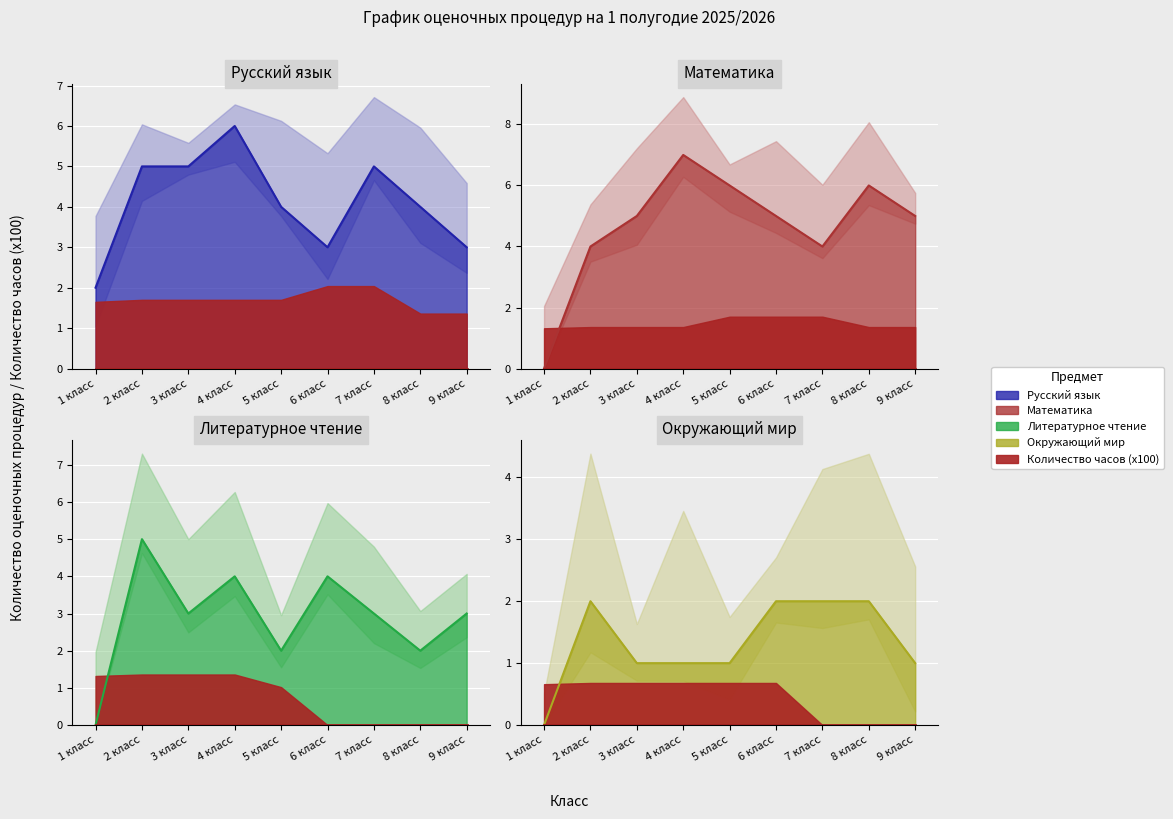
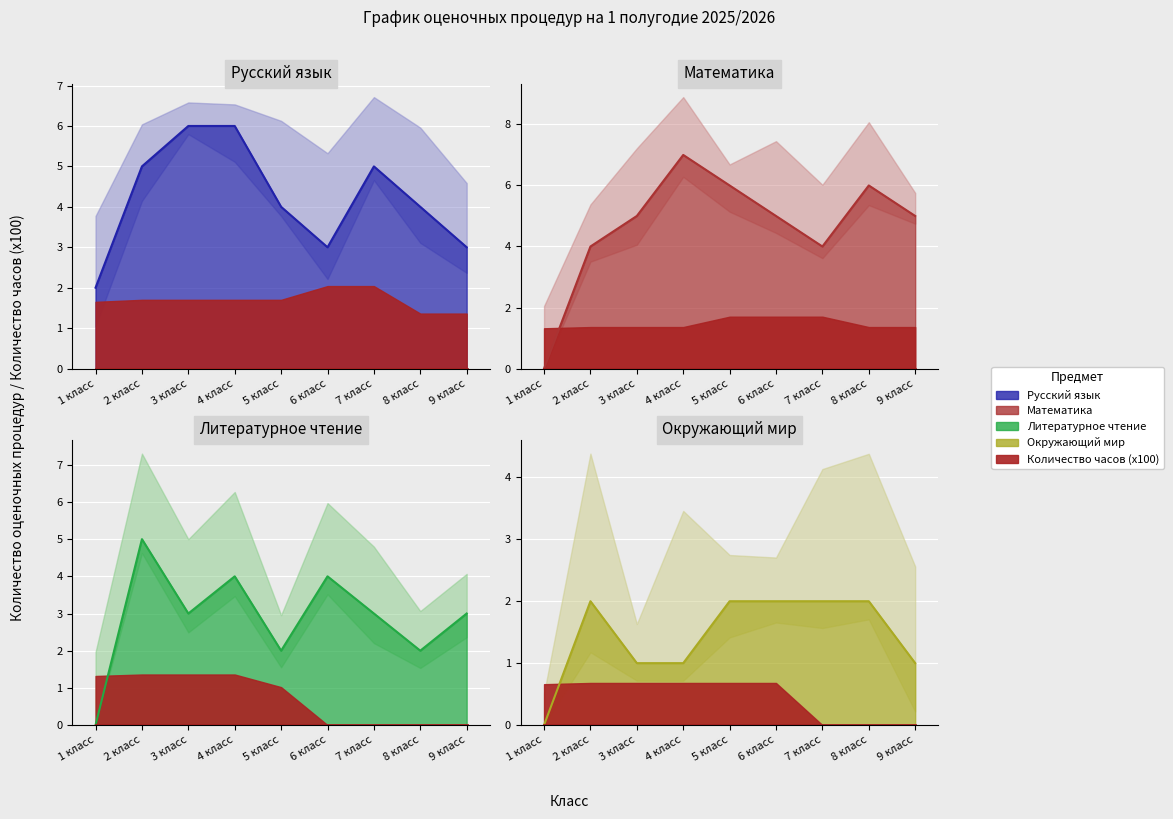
  {
    "Русский язык": {
      "Русский язык": {
        "1 класс": 2,
        "2 класс": 5,
-       "3 класс": 5,
+       "3 класс": 6,
        "4 класс": 6,
        "5 класс": 4,
        "6 класс": 3,
        "7 класс": 5,
        "8 класс": 4,
        "9 класс": 3
      }
    },
    "Литературное чтение": {
      "Литературное чтение": {
        "2 класс": 5.0,
        "3 класс": 3.0,
        "4 класс": 4.0,
        "5 класс": 2.0,
        "6 класс": 4.0,
        "7 класс": 3.0,
        "8 класс": 2.0,
        "9 класс": 3.0
      }
    },
    "Окружающий мир": {
      "Окружающий мир": {
        "2 класс": 2,
        "3 класс": 1,
        "4 класс": 1,
-       "5 класс": 1,
+       "5 класс": 2,
        "6 класс": 2,
        "7 класс": 2,
        "8 класс": 2,
        "9 класс": 1
      }
    }
  }
